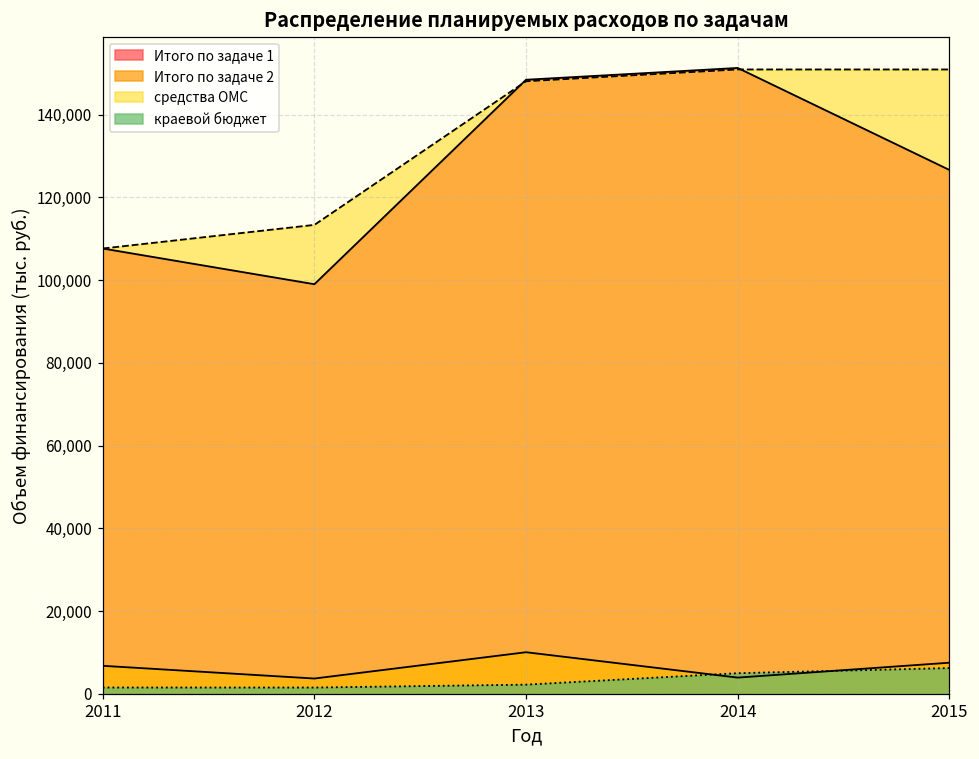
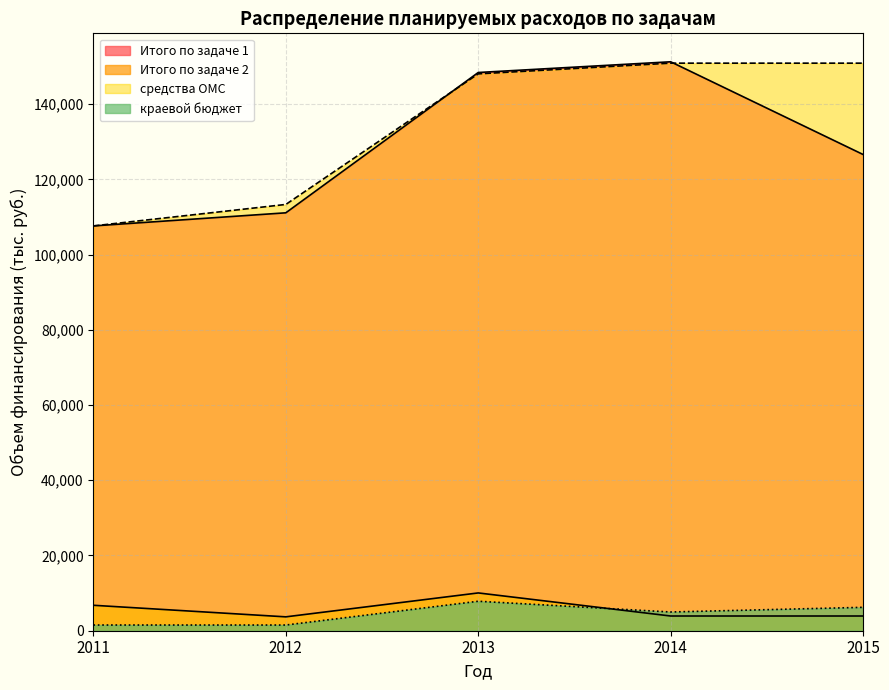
  {
    "Итого по задаче 1": {
-     "2012": "99,000",
+     "2012": "111,000",
      "2015": "127,000"
    },
    "Итого по задаче 2": {
      "2011": "7,000",
      "2012": "4,000",
      "2013": "10,000",
      "2014": "4,000",
-     "2015": "8,000"
+     "2015": "4,000"
    },
    "средства ОМС": {
      "2012": "113,000",
      "2015": "151,000"
    },
    "краевой бюджет": {
      "2011": "2,000",
      "2012": "2,000",
-     "2013": "2,000",
+     "2013": "8,000",
      "2014": "5,000",
      "2015": "6,000"
    }
  }
